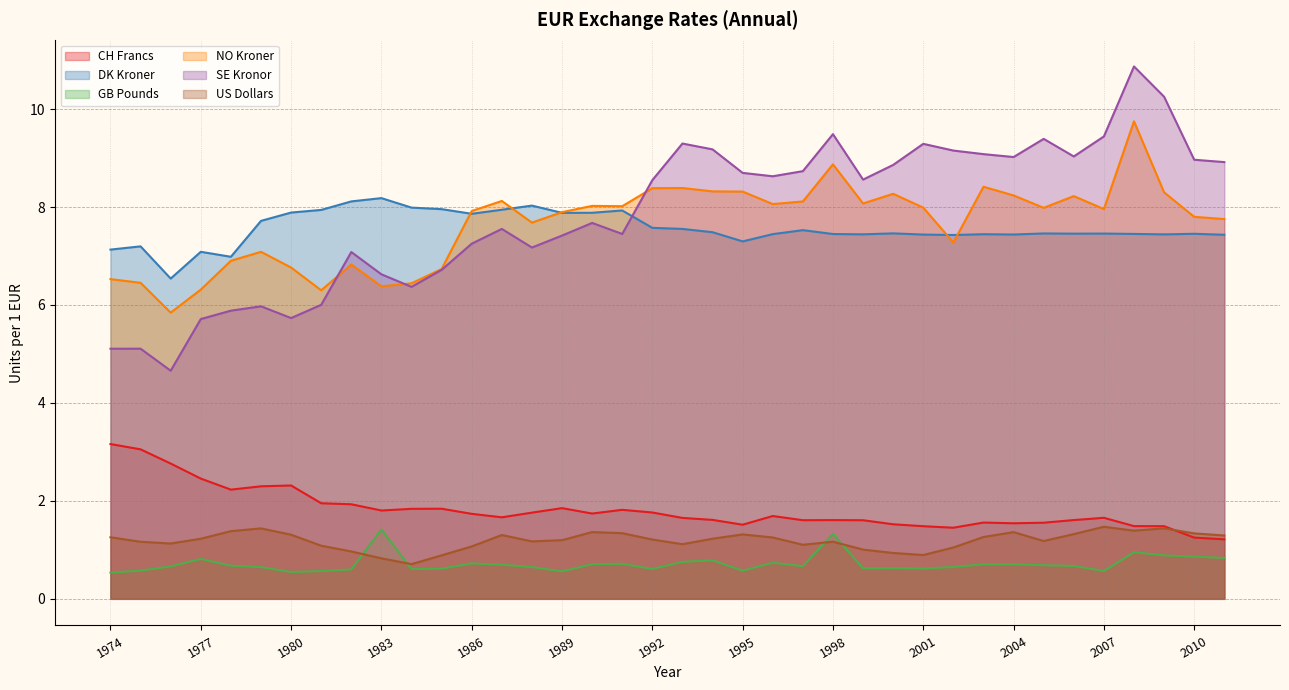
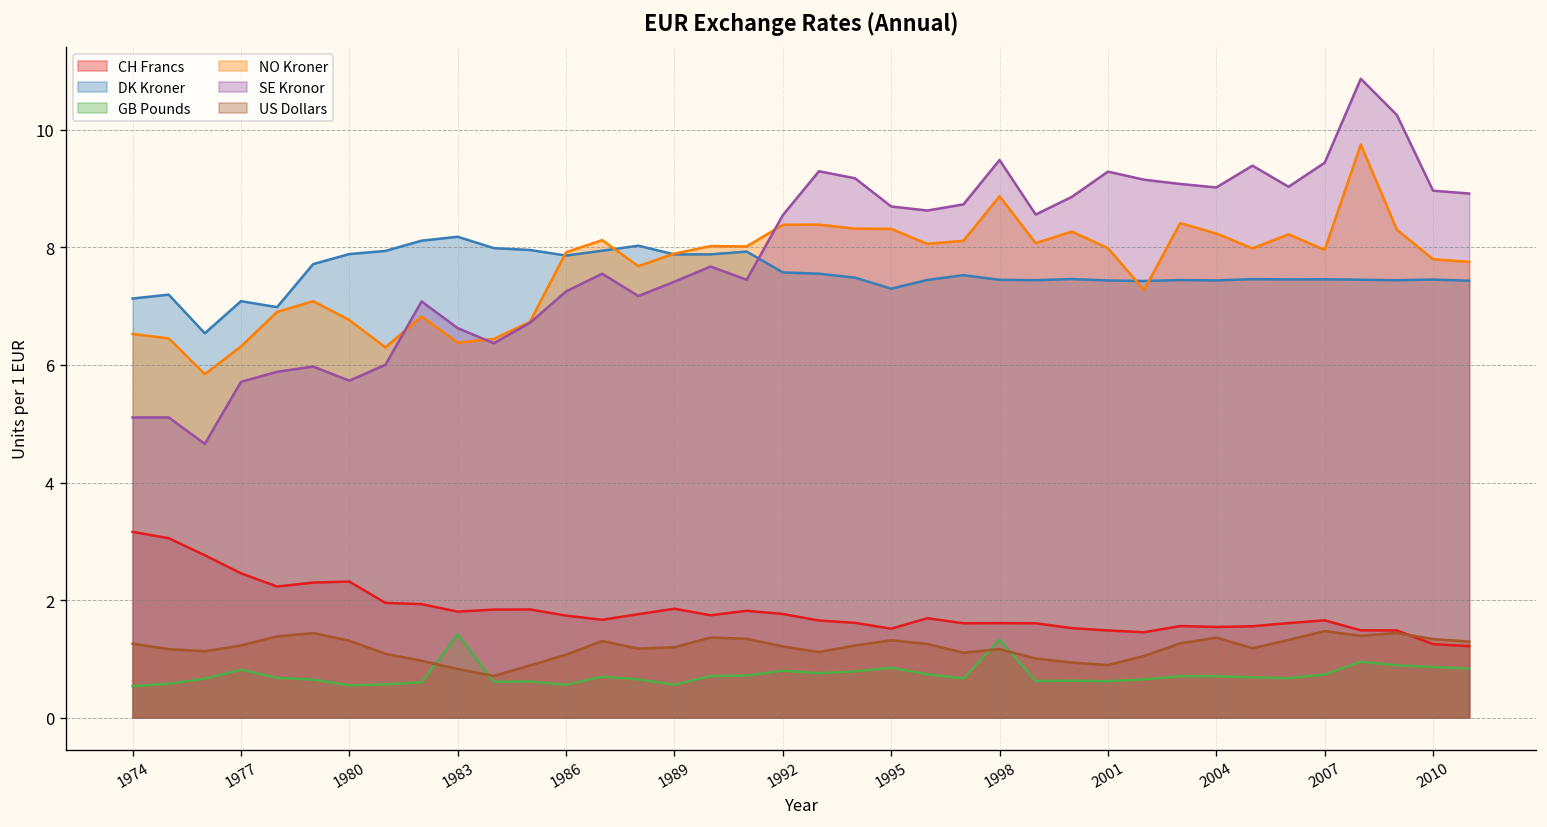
  {
    "GB Pounds": {
      "1974": 0.5,
      "1977": 0.8,
      "1980": 0.5,
      "1983": 1.4,
-     "1986": 0.7,
+     "1986": 0.6,
      "1989": 0.6,
-     "1992": 0.6,
-     "1995": 0.6,
+     "1992": 0.8,
+     "1995": 0.8,
      "1998": 1.3,
      "2001": 0.6,
      "2004": 0.7,
-     "2007": 0.6,
+     "2007": 0.7,
      "2010": 0.9
    }
  }
